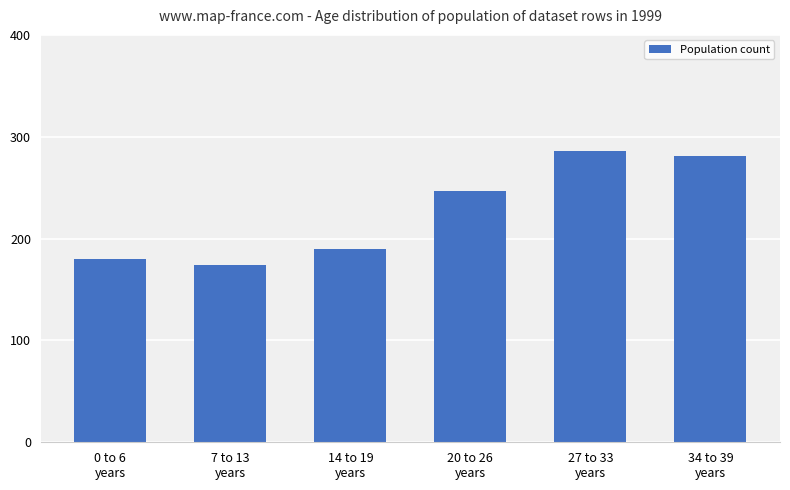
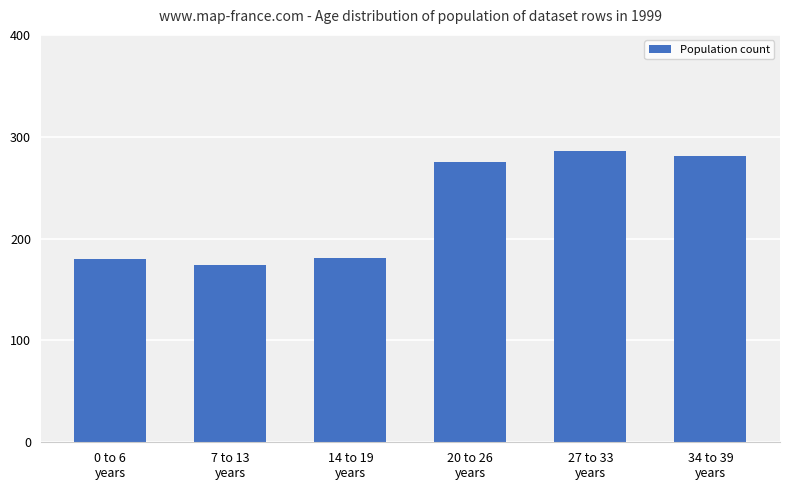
  {
    "0 to 6 years": 180,
    "7 to 13 years": 174,
-   "14 to 19 years": 190,
-   "20 to 26 years": 247,
+   "14 to 19 years": 181,
+   "20 to 26 years": 275,
    "27 to 33 years": 286,
    "34 to 39 years": 281
  }
